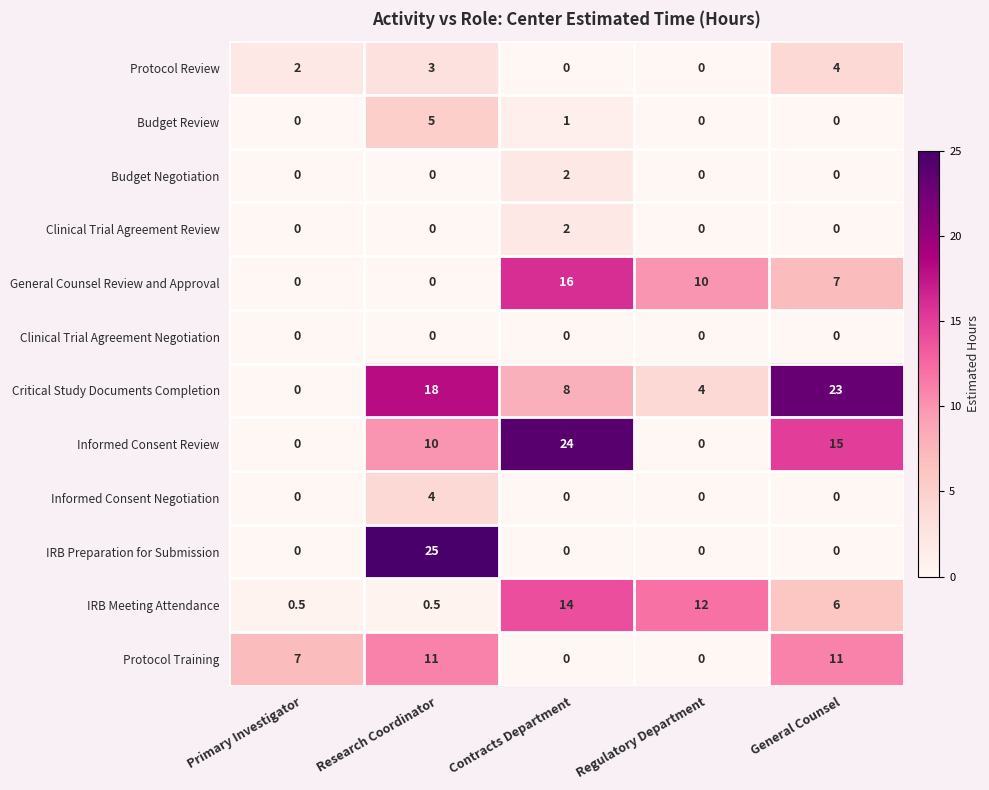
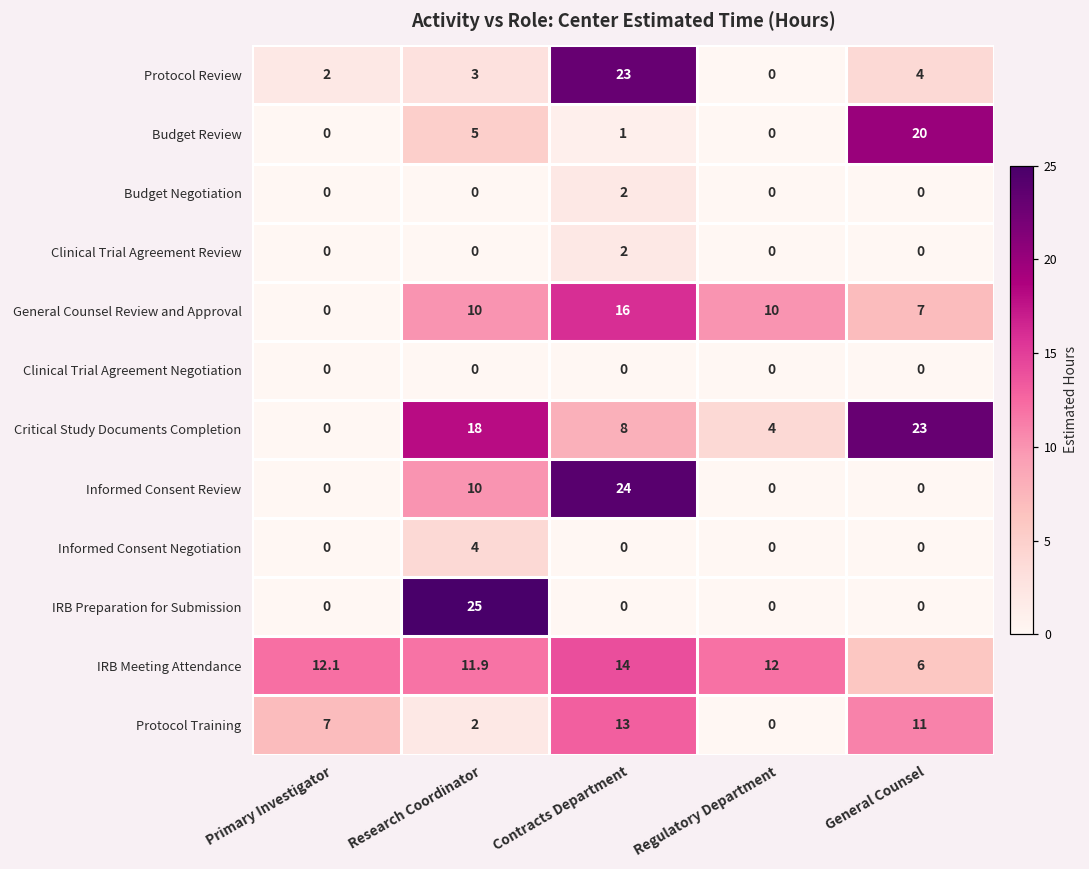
  {
    "Protocol Review": {
      "Primary Investigator": 2,
      "Research Coordinator": 3,
-     "Contracts Department": 0,
+     "Contracts Department": 23,
      "Regulatory Department": 0,
      "General Counsel": 4
    },
    "Budget Review": {
      "Primary Investigator": 0,
      "Research Coordinator": 5,
      "Contracts Department": 1,
      "Regulatory Department": 0,
-     "General Counsel": 0
+     "General Counsel": 20
    },
    "Budget Negotiation": {
      "Primary Investigator": 0,
      "Research Coordinator": 0,
      "Contracts Department": 2,
      "Regulatory Department": 0,
      "General Counsel": 0
    },
    "Clinical Trial Agreement Review": {
      "Primary Investigator": 0,
      "Research Coordinator": 0,
      "Contracts Department": 2,
      "Regulatory Department": 0,
      "General Counsel": 0
    },
    "General Counsel Review and Approval": {
      "Primary Investigator": 0,
-     "Research Coordinator": 0,
+     "Research Coordinator": 10,
      "Contracts Department": 16,
      "Regulatory Department": 10,
      "General Counsel": 7
    },
    "Clinical Trial Agreement Negotiation": {
      "Primary Investigator": 0,
      "Research Coordinator": 0,
      "Contracts Department": 0,
      "Regulatory Department": 0,
      "General Counsel": 0
    },
    "Critical Study Documents Completion": {
      "Primary Investigator": 0,
      "Research Coordinator": 18,
      "Contracts Department": 8,
      "Regulatory Department": 4,
      "General Counsel": 23
    },
    "Informed Consent Review": {
      "Primary Investigator": 0,
      "Research Coordinator": 10,
      "Contracts Department": 24,
      "Regulatory Department": 0,
-     "General Counsel": 15
+     "General Counsel": 0
    },
    "Informed Consent Negotiation": {
      "Primary Investigator": 0,
      "Research Coordinator": 4,
      "Contracts Department": 0,
      "Regulatory Department": 0,
      "General Counsel": 0
    },
    "IRB Preparation for Submission": {
      "Primary Investigator": 0,
      "Research Coordinator": 25,
      "Contracts Department": 0,
      "Regulatory Department": 0,
      "General Counsel": 0
    },
    "IRB Meeting Attendance": {
-     "Primary Investigator": 0.5,
-     "Research Coordinator": 0.5,
+     "Primary Investigator": 12.1,
+     "Research Coordinator": 11.9,
      "Contracts Department": 14,
      "Regulatory Department": 12,
      "General Counsel": 6
    },
    "Protocol Training": {
      "Primary Investigator": 7,
-     "Research Coordinator": 11,
-     "Contracts Department": 0,
+     "Research Coordinator": 2,
+     "Contracts Department": 13,
      "Regulatory Department": 0,
      "General Counsel": 11
    }
  }
